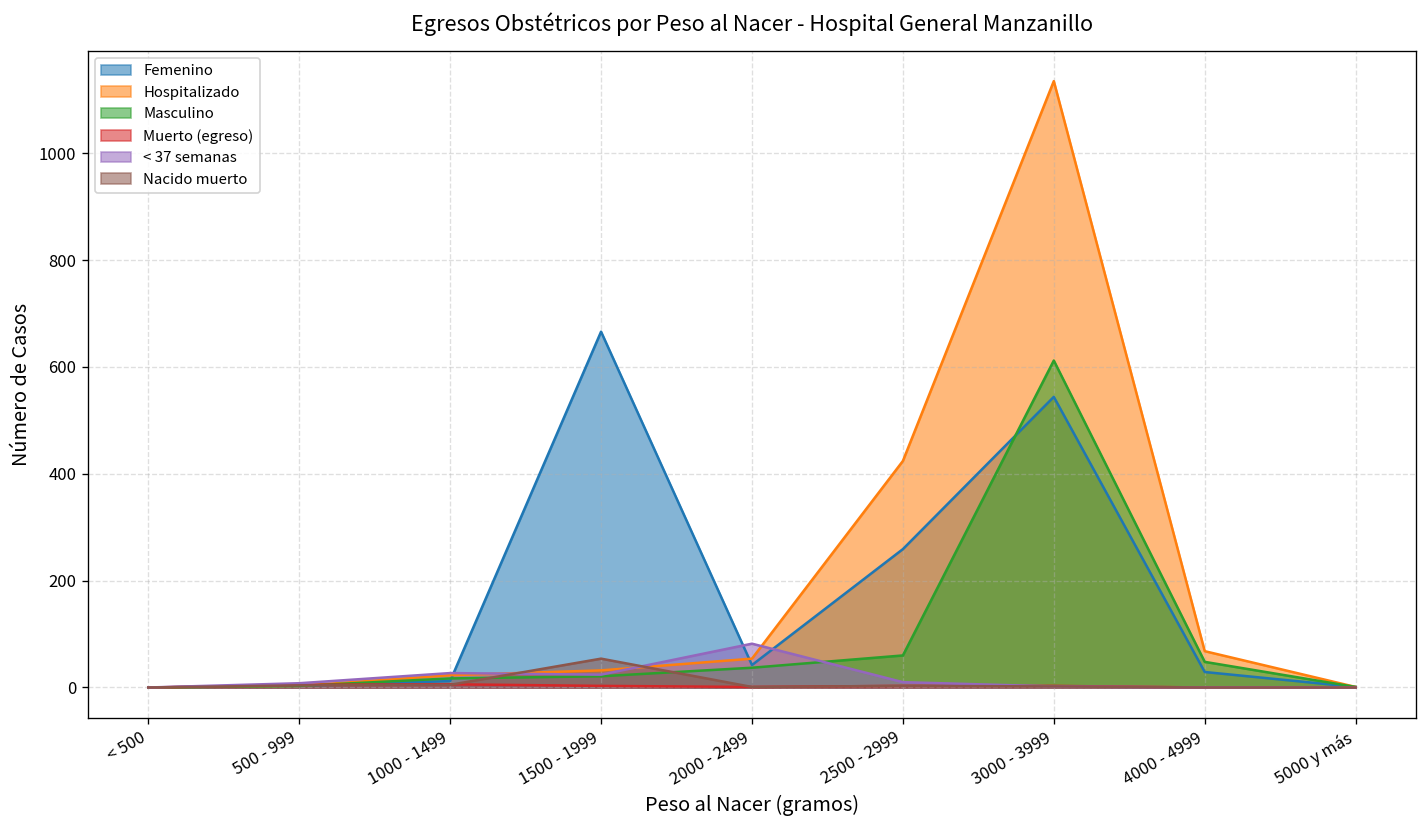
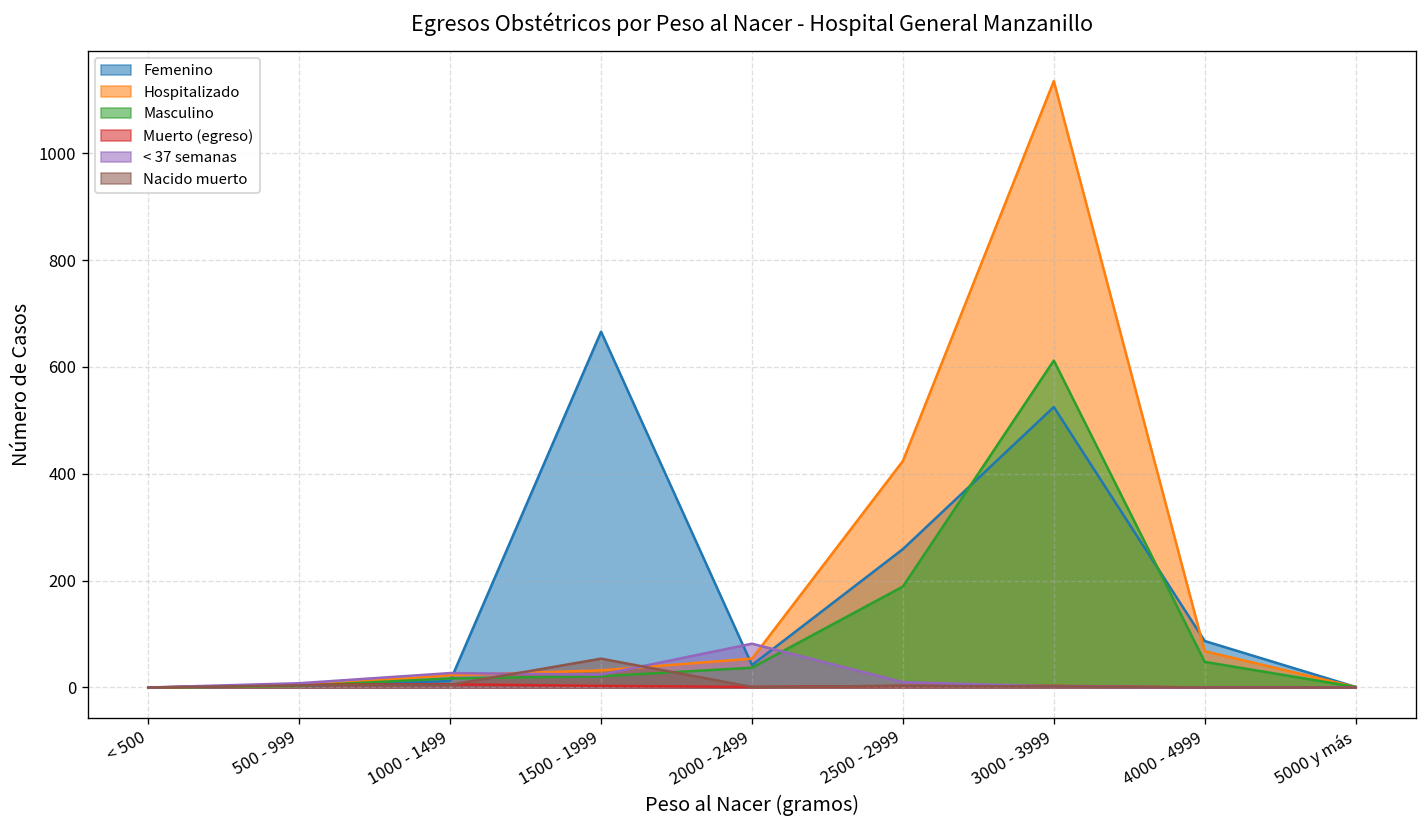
  {
    "Femenino": {
      "1500 - 1999": 670,
      "2500 - 2999": 260,
-     "3000 - 3999": 540,
-     "4000 - 4999": 30
+     "3000 - 3999": 530,
+     "4000 - 4999": 90
    },
    "Hospitalizado": {
      "1500 - 1999": 30,
      "2000 - 2499": 50,
      "2500 - 2999": 420,
      "3000 - 3999": 1140,
      "4000 - 4999": 70
    },
    "Masculino": {
-     "2500 - 2999": 60,
+     "2500 - 2999": 190,
      "3000 - 3999": 610,
      "4000 - 4999": 50
    },
    "Muerto (egreso)": {
      "1500 - 1999": 0
    },
    "< 37 semanas": {
      "2000 - 2499": 80,
      "2500 - 2999": 10
    },
    "Nacido muerto": {
      "1500 - 1999": 50
    }
  }
